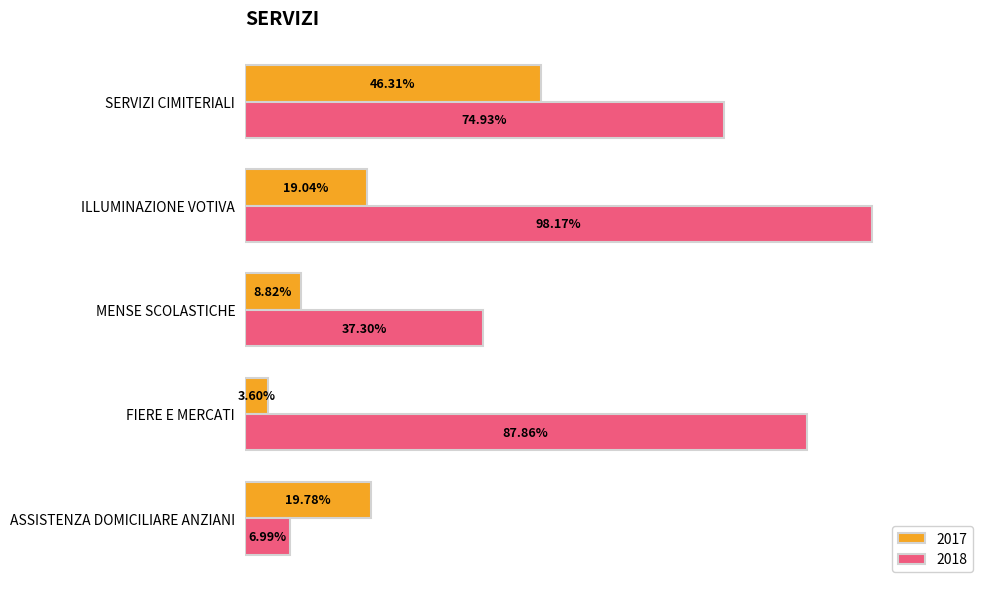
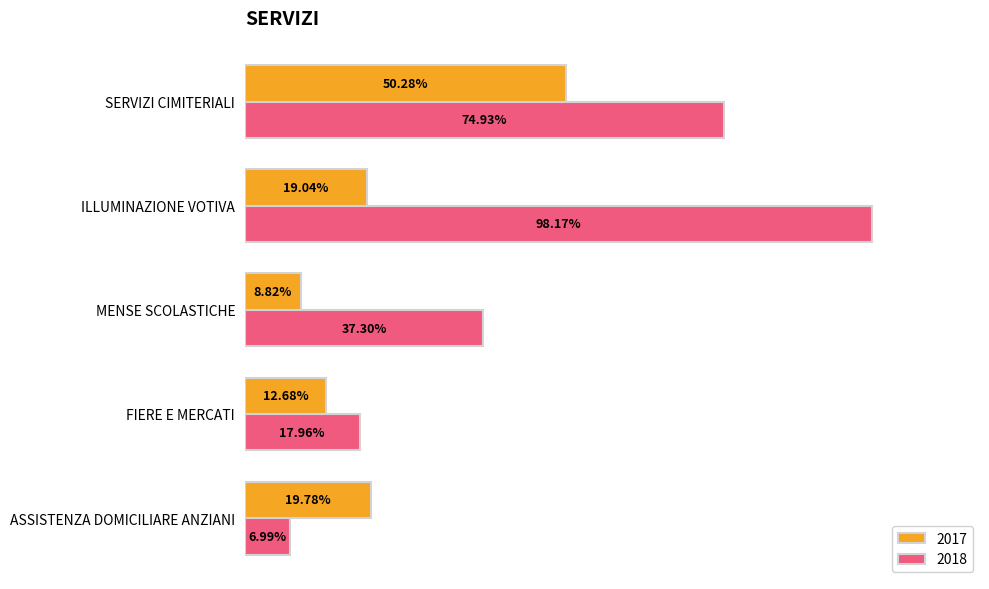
  {
    "2017": {
-     "SERVIZI CIMITERIALI": "46.31%",
+     "SERVIZI CIMITERIALI": "50.28%",
      "ILLUMINAZIONE VOTIVA": "19.04%",
      "MENSE SCOLASTICHE": "8.82%",
-     "FIERE E MERCATI": "3.60%",
+     "FIERE E MERCATI": "12.68%",
      "ASSISTENZA DOMICILIARE ANZIANI": "19.78%"
    },
    "2018": {
      "SERVIZI CIMITERIALI": "74.93%",
      "ILLUMINAZIONE VOTIVA": "98.17%",
      "MENSE SCOLASTICHE": "37.30%",
-     "FIERE E MERCATI": "87.86%",
+     "FIERE E MERCATI": "17.96%",
      "ASSISTENZA DOMICILIARE ANZIANI": "6.99%"
    }
  }
